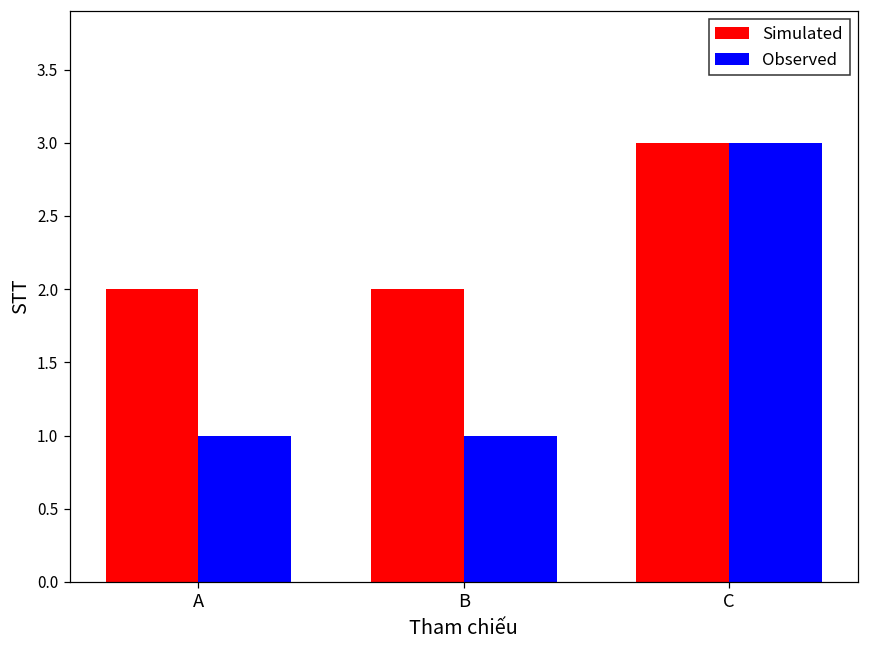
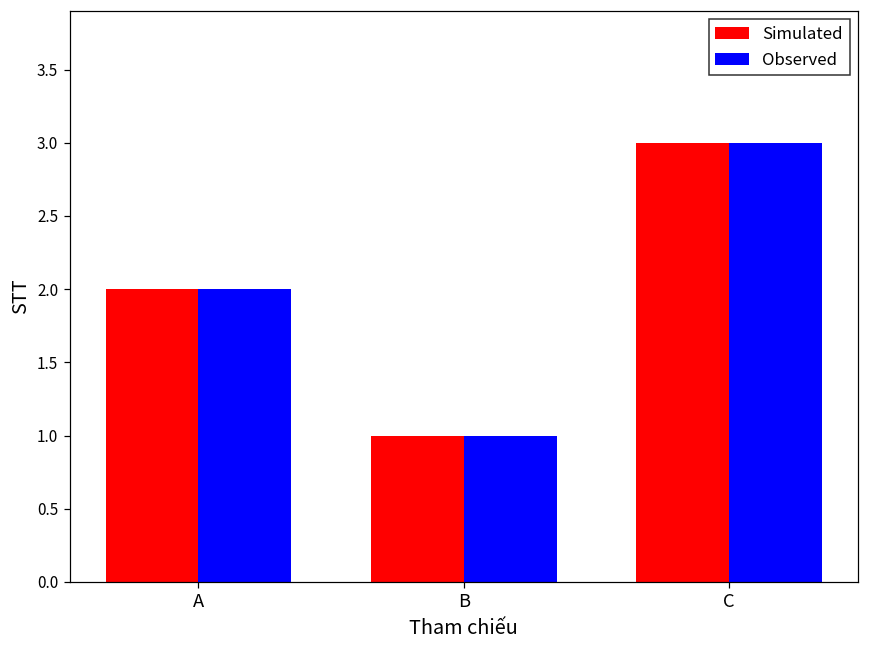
  {
    "Simulated": {
      "A": 2,
-     "B": 2,
+     "B": 1,
      "C": 3
    },
    "Observed": {
-     "A": 1,
+     "A": 2,
      "B": 1,
      "C": 3
    }
  }
